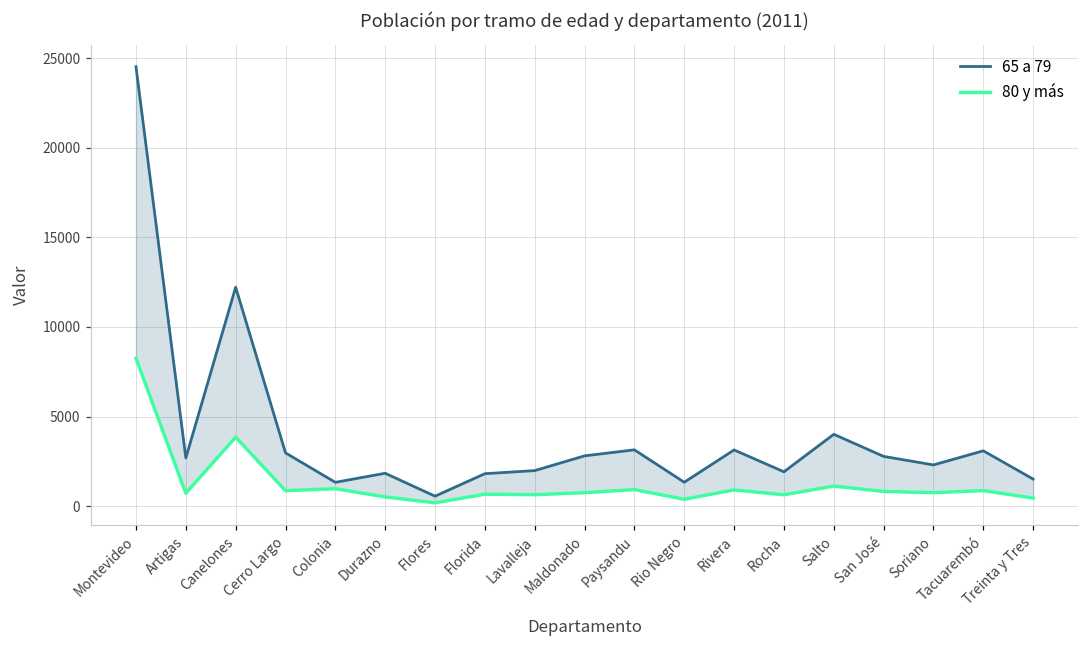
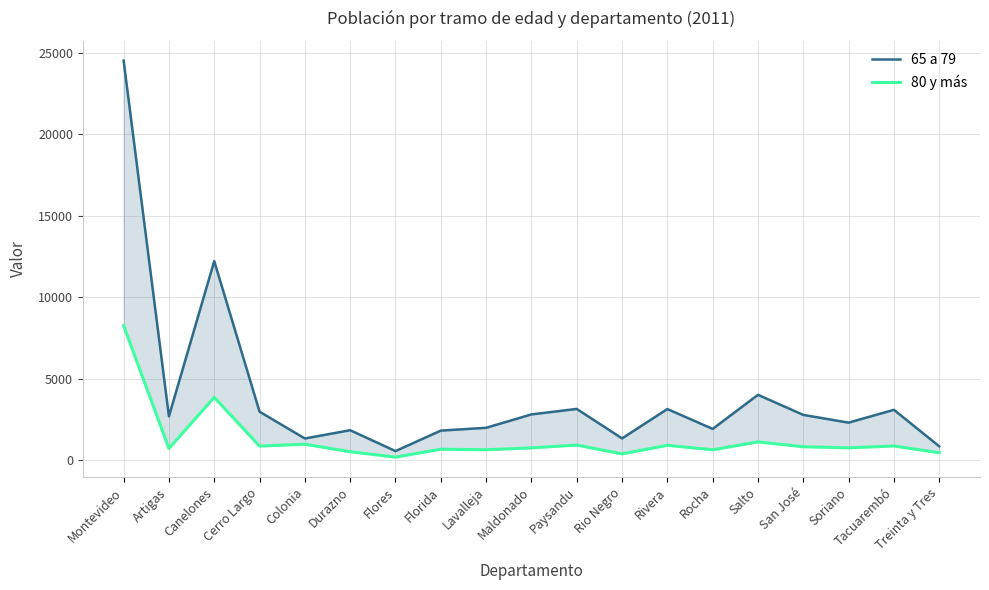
  {
    "65 a 79": {
      "Montevideo": 24500,
      "Artigas": 2700,
      "Canelones": 12200,
      "Cerro Largo": 3000,
      "Colonia": 1300,
      "Durazno": 1800,
      "Flores": 600,
      "Florida": 1800,
      "Lavalleja": 2000,
      "Maldonado": 2800,
      "Paysandu": 3100,
      "Rio Negro": 1300,
      "Rivera": 3100,
      "Rocha": 1900,
      "Salto": 4000,
      "San José": 2800,
      "Soriano": 2300,
      "Tacuarembó": 3100,
-     "Treinta y Tres": 1500
+     "Treinta y Tres": 900
    },
    "80 y más": {
      "Montevideo": 8300,
      "Artigas": 700,
      "Canelones": 3900,
      "Cerro Largo": 900,
      "Colonia": 1000,
      "Durazno": 500,
      "Flores": 200,
      "Florida": 700,
      "Lavalleja": 600,
      "Maldonado": 800,
      "Paysandu": 900,
      "Rio Negro": 400,
      "Rivera": 900,
      "Rocha": 600,
      "Salto": 1100,
      "San José": 800,
      "Soriano": 800,
      "Tacuarembó": 900,
      "Treinta y Tres": 500
    }
  }
